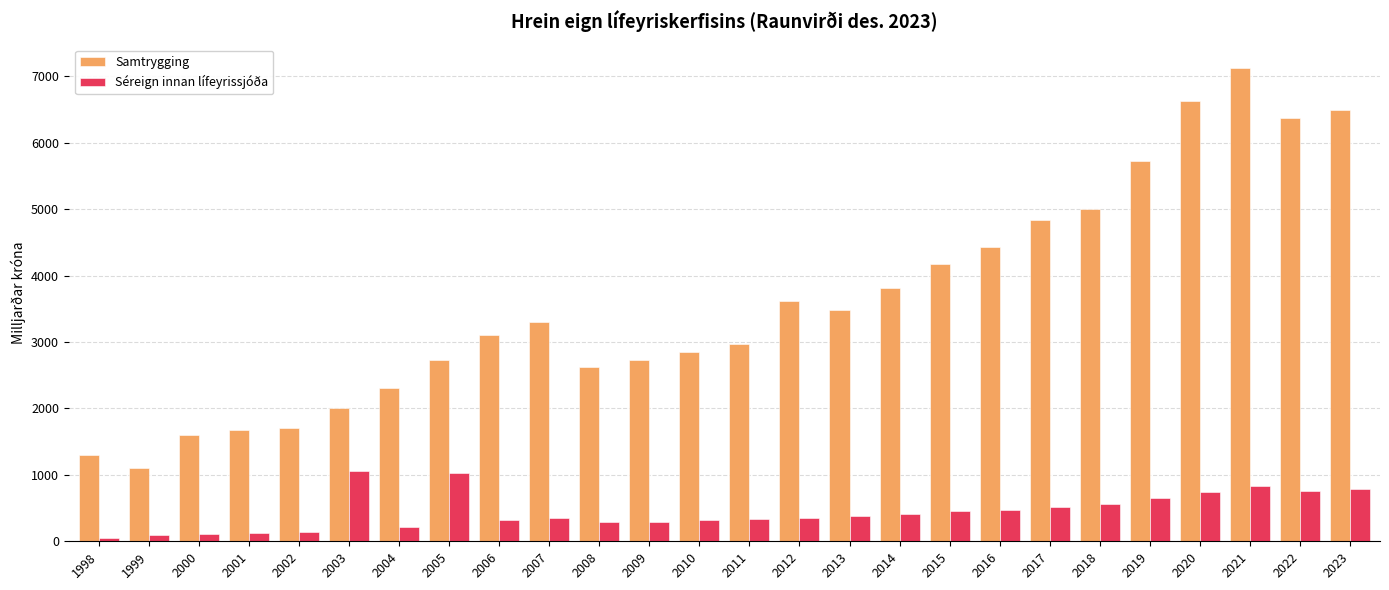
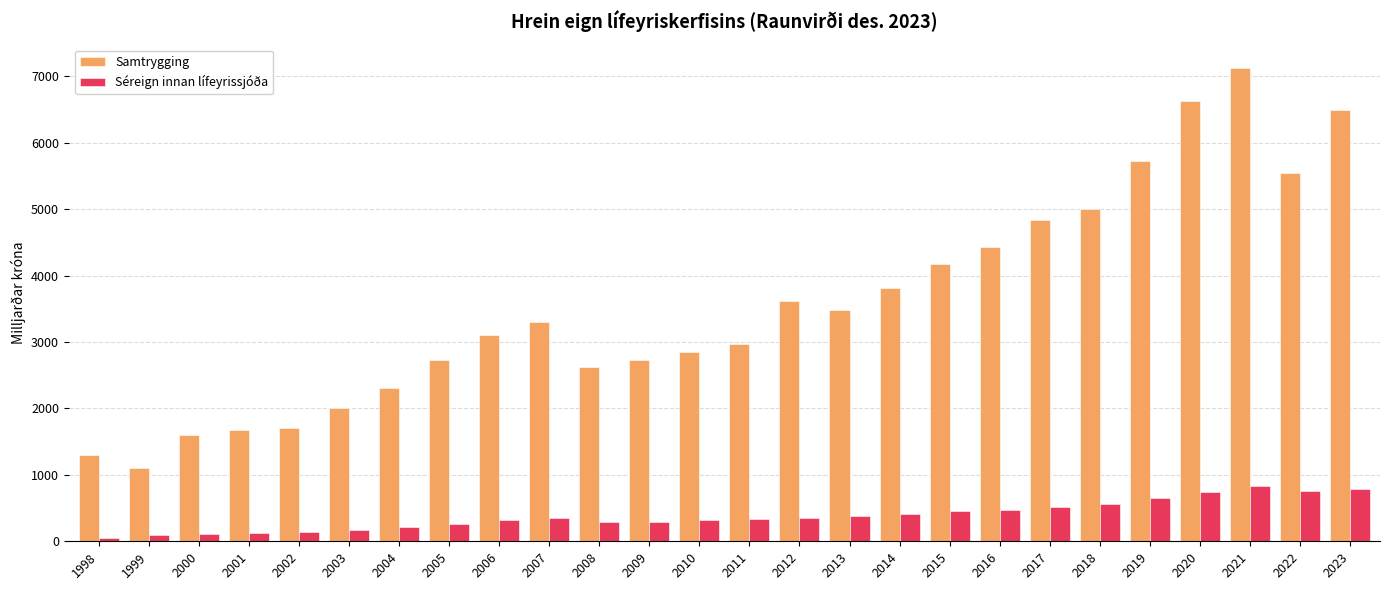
  {
    "Samtrygging": {
      "1998": 1300,
      "1999": 1100,
      "2000": 1600,
      "2001": 1700,
      "2002": 1700,
      "2003": 2000,
      "2004": 2300,
      "2005": 2700,
      "2006": 3100,
      "2007": 3300,
      "2008": 2600,
      "2009": 2700,
      "2010": 2900,
      "2011": 3000,
      "2012": 3600,
      "2013": 3500,
      "2014": 3800,
      "2015": 4200,
      "2016": 4400,
      "2017": 4800,
      "2018": 5000,
      "2019": 5700,
      "2020": 6600,
      "2021": 7100,
-     "2022": 6400,
+     "2022": 5600,
      "2023": 6500
    },
    "Séreign innan lífeyrissjóða": {
      "1998": 100,
      "1999": 100,
      "2000": 100,
      "2001": 100,
      "2002": 100,
-     "2003": 1100,
+     "2003": 200,
      "2004": 200,
-     "2005": 1000,
+     "2005": 300,
      "2006": 300,
      "2007": 400,
      "2008": 300,
      "2009": 300,
      "2010": 300,
      "2011": 300,
      "2012": 400,
      "2013": 400,
      "2014": 400,
      "2015": 500,
      "2016": 500,
      "2017": 500,
      "2018": 600,
      "2019": 700,
      "2020": 700,
      "2021": 800,
      "2022": 800,
      "2023": 800
    }
  }
